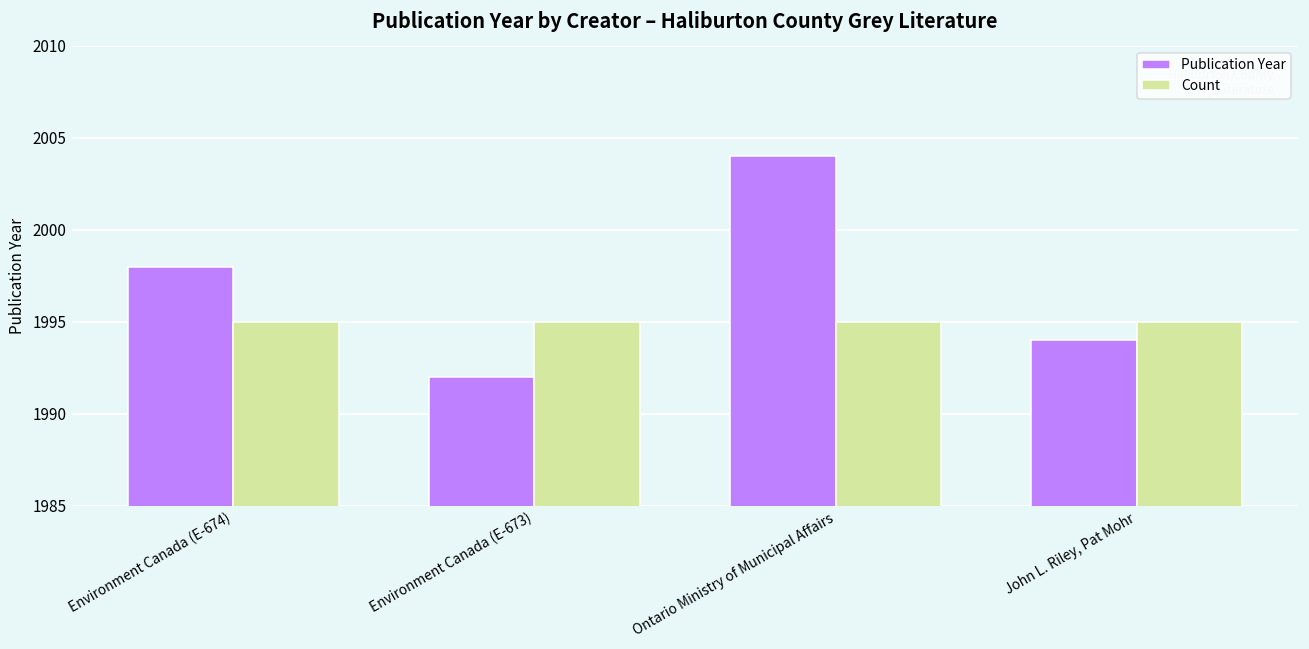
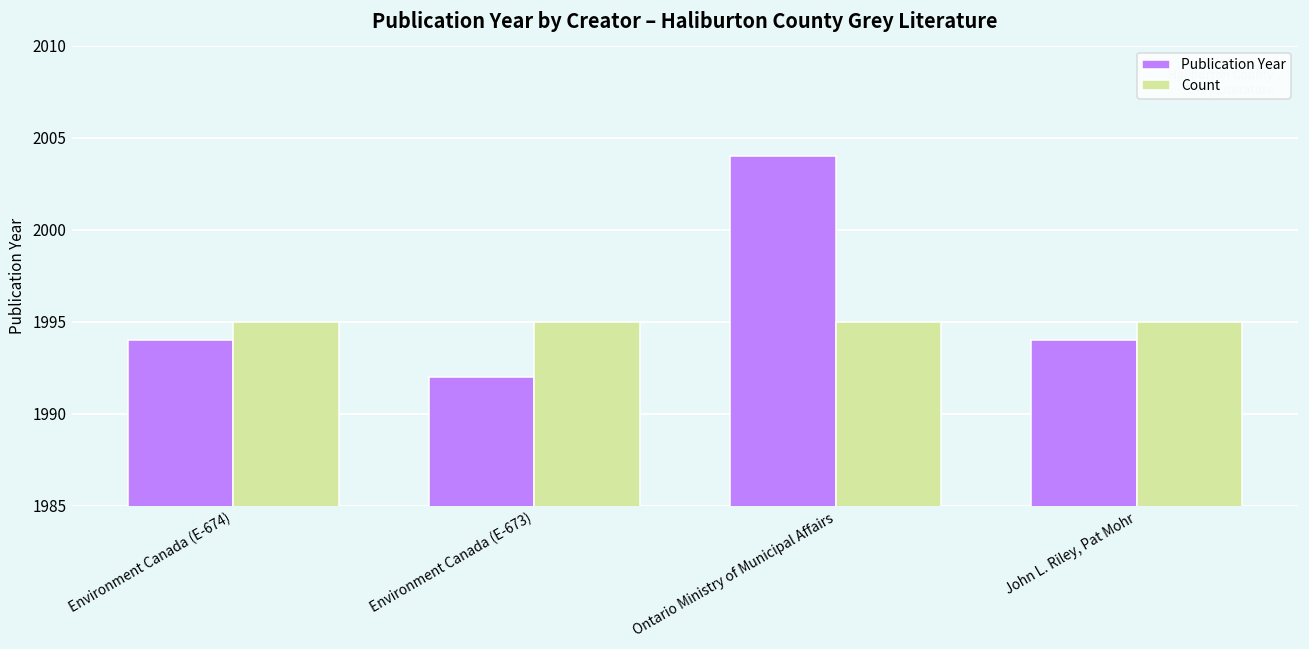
  {
    "Publication Year": {
-     "Environment Canada (E-674)": 1998,
+     "Environment Canada (E-674)": 1994,
      "Environment Canada (E-673)": 1992,
      "Ontario Ministry of Municipal Affairs": 2004,
      "John L. Riley, Pat Mohr": 1994
    },
    "Count": {
      "Environment Canada (E-674)": 1995,
      "Environment Canada (E-673)": 1995,
      "Ontario Ministry of Municipal Affairs": 1995,
      "John L. Riley, Pat Mohr": 1995
    }
  }
